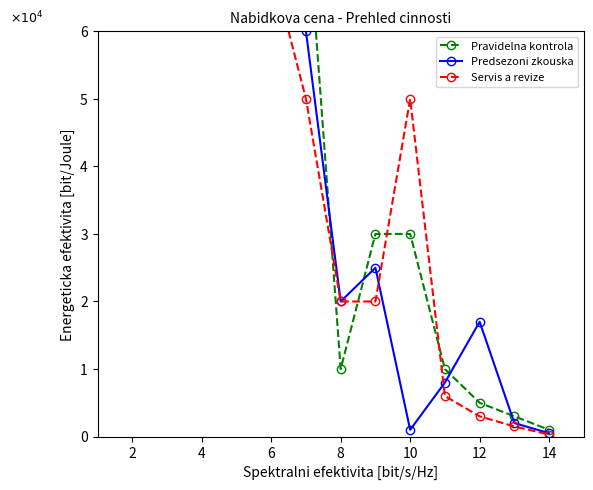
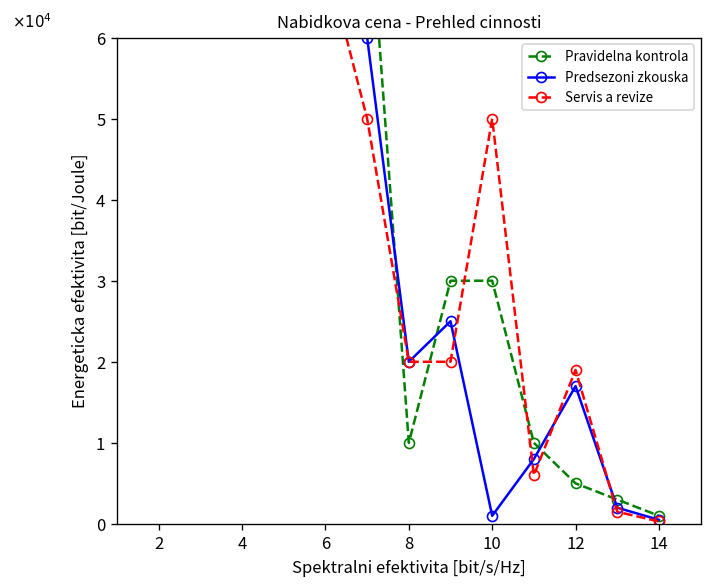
  {
    "Pravidelna kontrola": {
      "8": 1.0,
      "10": 3.0,
      "12": 0.5,
      "14": 0.1
    },
    "Predsezoni zkouska": {
      "10": 0.1,
      "12": 1.7
    },
    "Servis a revize": {
      "10": 5.0,
-     "12": 0.3
+     "12": 1.9
    }
  }
